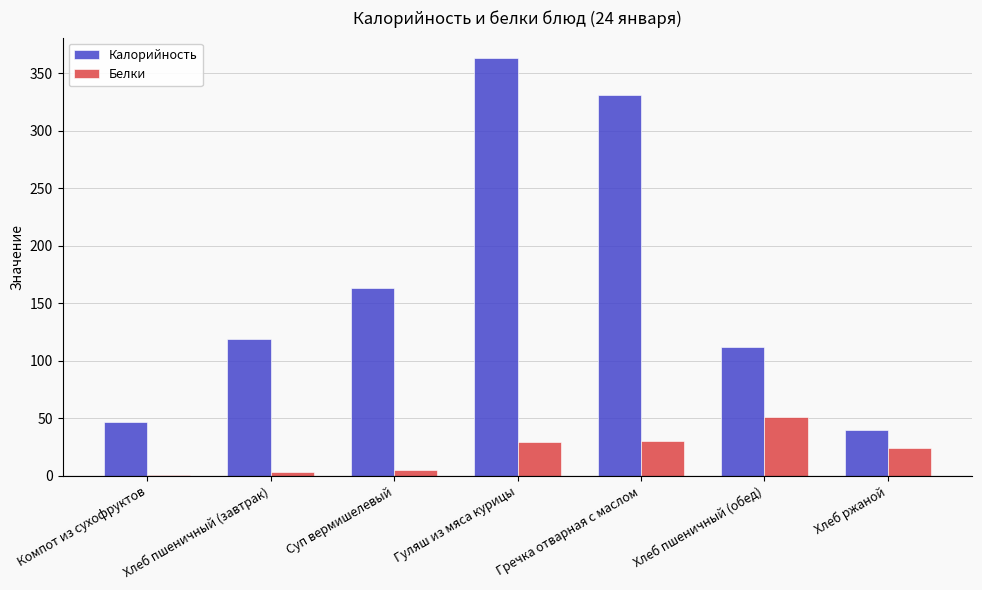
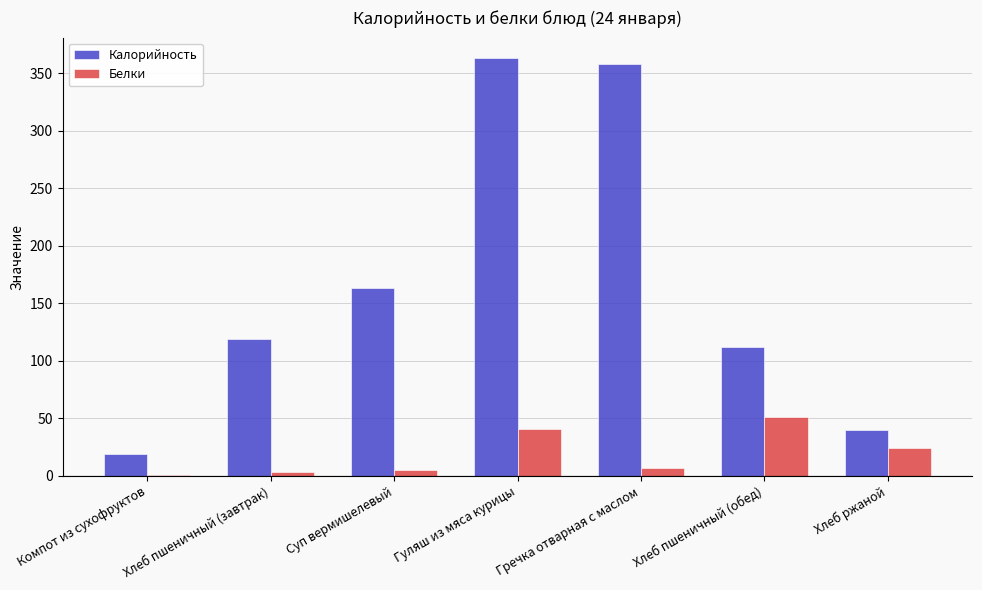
  {
    "Калорийность": {
-     "Компот из сухофруктов": 47,
+     "Компот из сухофруктов": 19,
      "Хлеб пшеничный (завтрак)": 119,
      "Суп вермишелевый": 163,
      "Гуляш из мяса курицы": 363,
-     "Гречка отварная с маслом": 331,
+     "Гречка отварная с маслом": 358,
      "Хлеб пшеничный (обед)": 112,
      "Хлеб ржаной": 40
    },
    "Белки": {
      "Хлеб пшеничный (завтрак)": 3,
      "Суп вермишелевый": 5,
-     "Гуляш из мяса курицы": 30,
-     "Гречка отварная с маслом": 31,
+     "Гуляш из мяса курицы": 41,
+     "Гречка отварная с маслом": 7,
      "Хлеб пшеничный (обед)": 51,
      "Хлеб ржаной": 25
    }
  }
